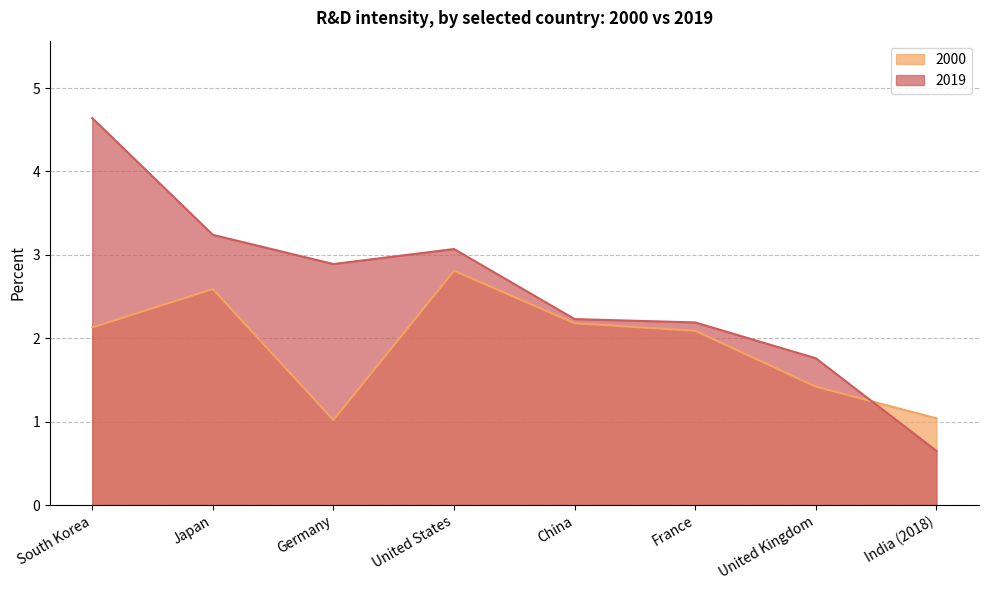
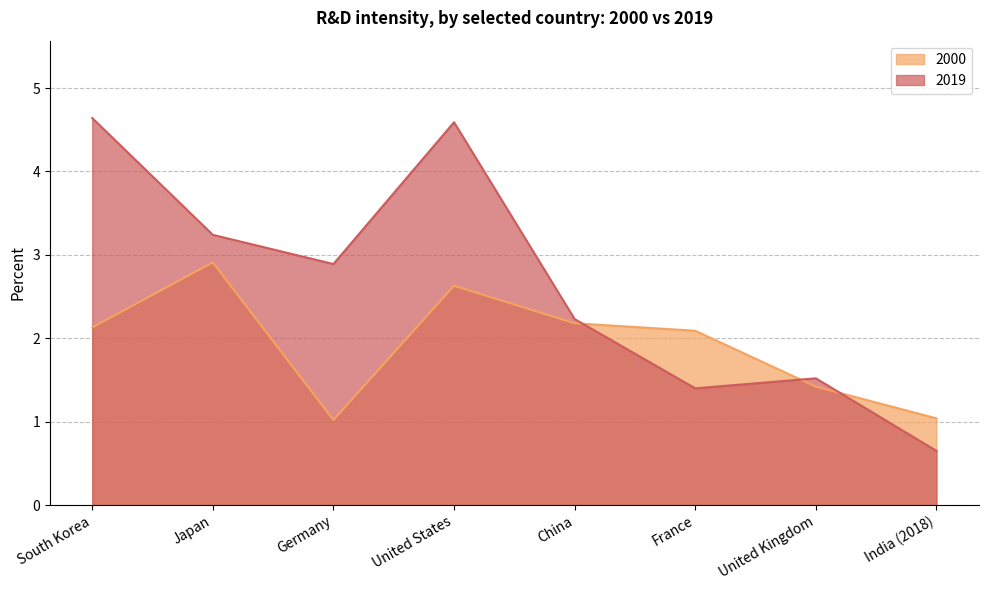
  {
    "2000": {
      "South Korea": 2.1,
-     "Japan": 2.6,
+     "Japan": 2.9,
      "Germany": 1.0,
-     "United States": 2.8,
+     "United States": 2.6,
      "China": 2.2,
      "France": 2.1,
      "United Kingdom": 1.4,
      "India (2018)": 1.0
    },
    "2019": {
      "South Korea": 4.6,
      "Japan": 3.2,
      "Germany": 2.9,
-     "United States": 3.1,
+     "United States": 4.6,
      "China": 2.2,
-     "France": 2.2,
-     "United Kingdom": 1.8,
+     "France": 1.4,
+     "United Kingdom": 1.5,
      "India (2018)": 0.7
    }
  }
